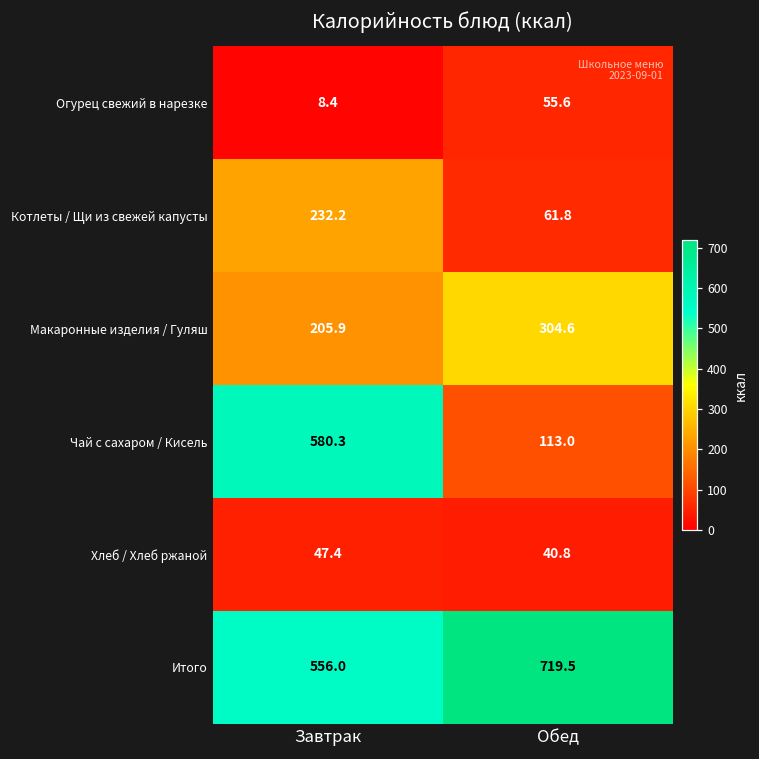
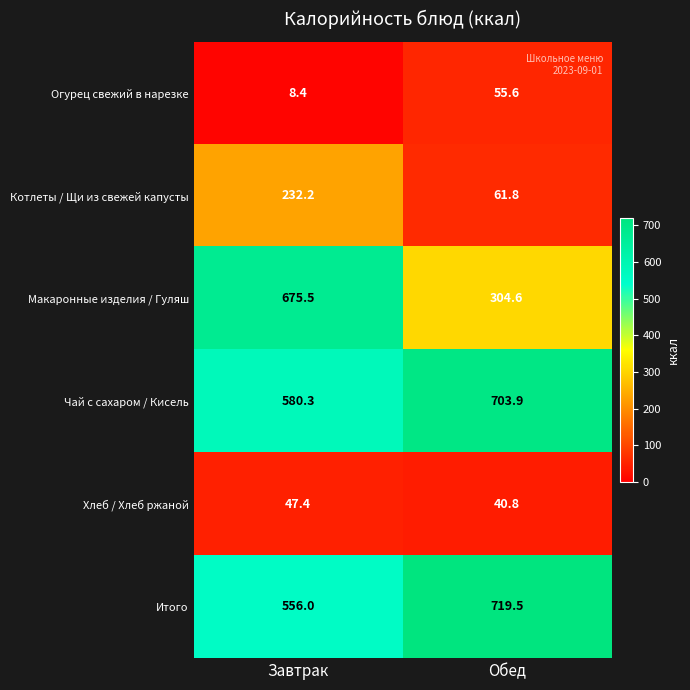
  {
    "Огурец свежий в нарезке": {
      "Завтрак": 8.4
    },
    "Котлеты / Щи из свежей капусты": {
      "Завтрак": 232.2,
      "Обед": 61.8
    },
    "Макаронные изделия / Гуляш": {
-     "Завтрак": 205.9,
+     "Завтрак": 675.5,
      "Обед": 304.6
    },
    "Чай с сахаром / Кисель": {
      "Завтрак": 580.3,
-     "Обед": 113.0
+     "Обед": 703.9
    },
    "Хлеб / Хлеб ржаной": {
      "Завтрак": 47.4,
      "Обед": 40.8
    },
    "Итого": {
      "Завтрак": 556.0,
      "Обед": 719.5
    }
  }
